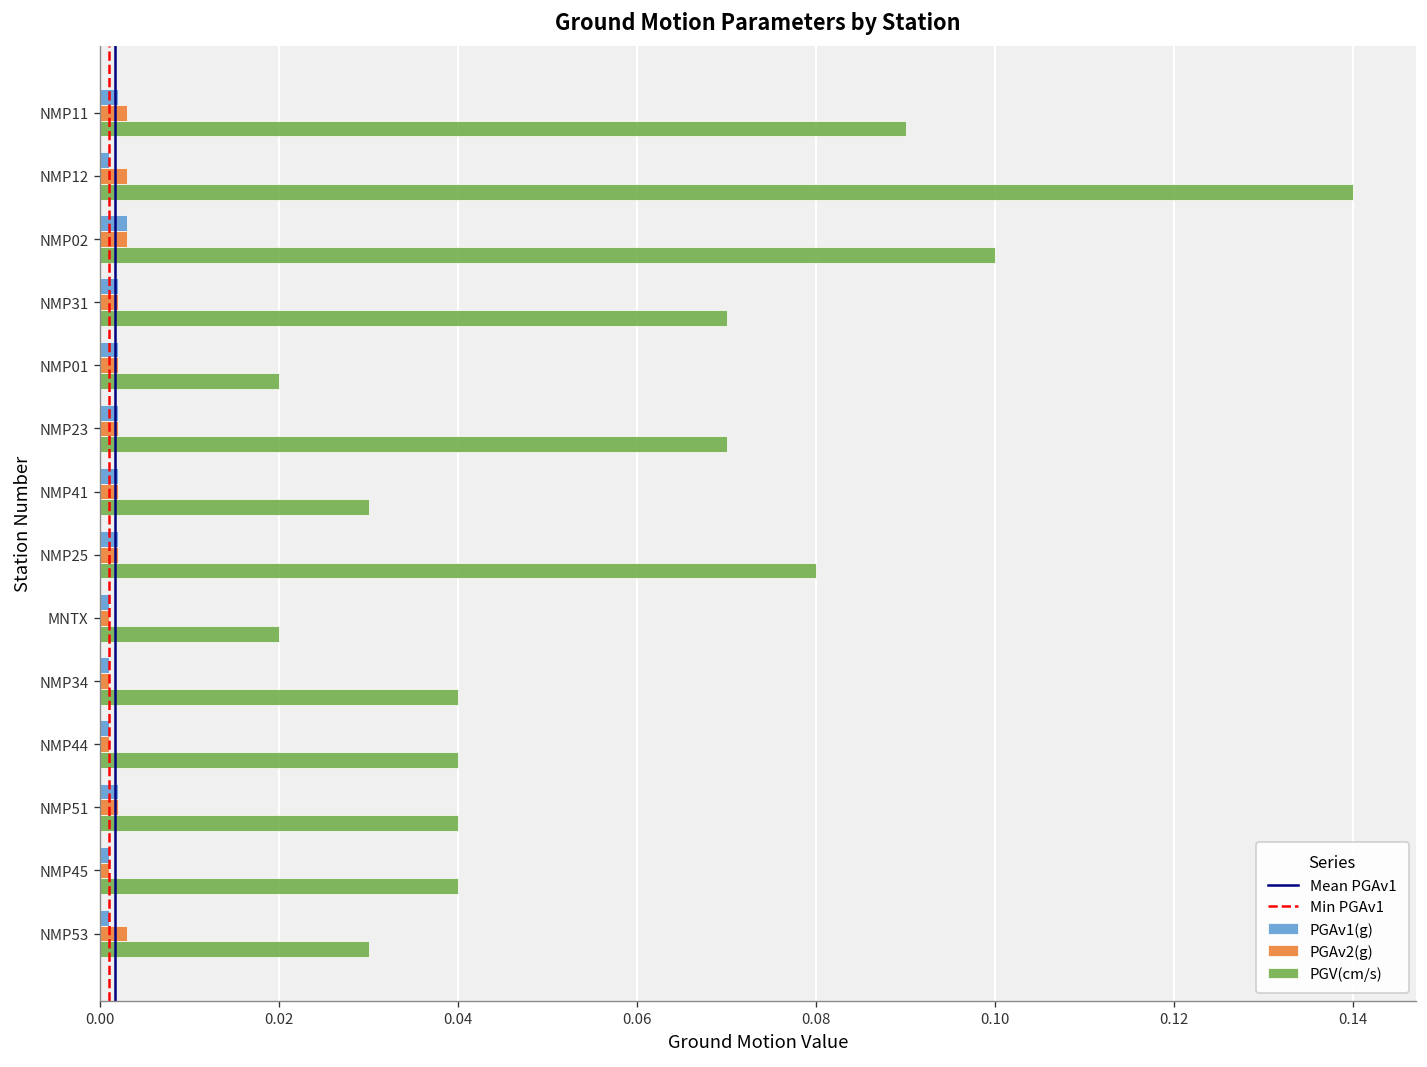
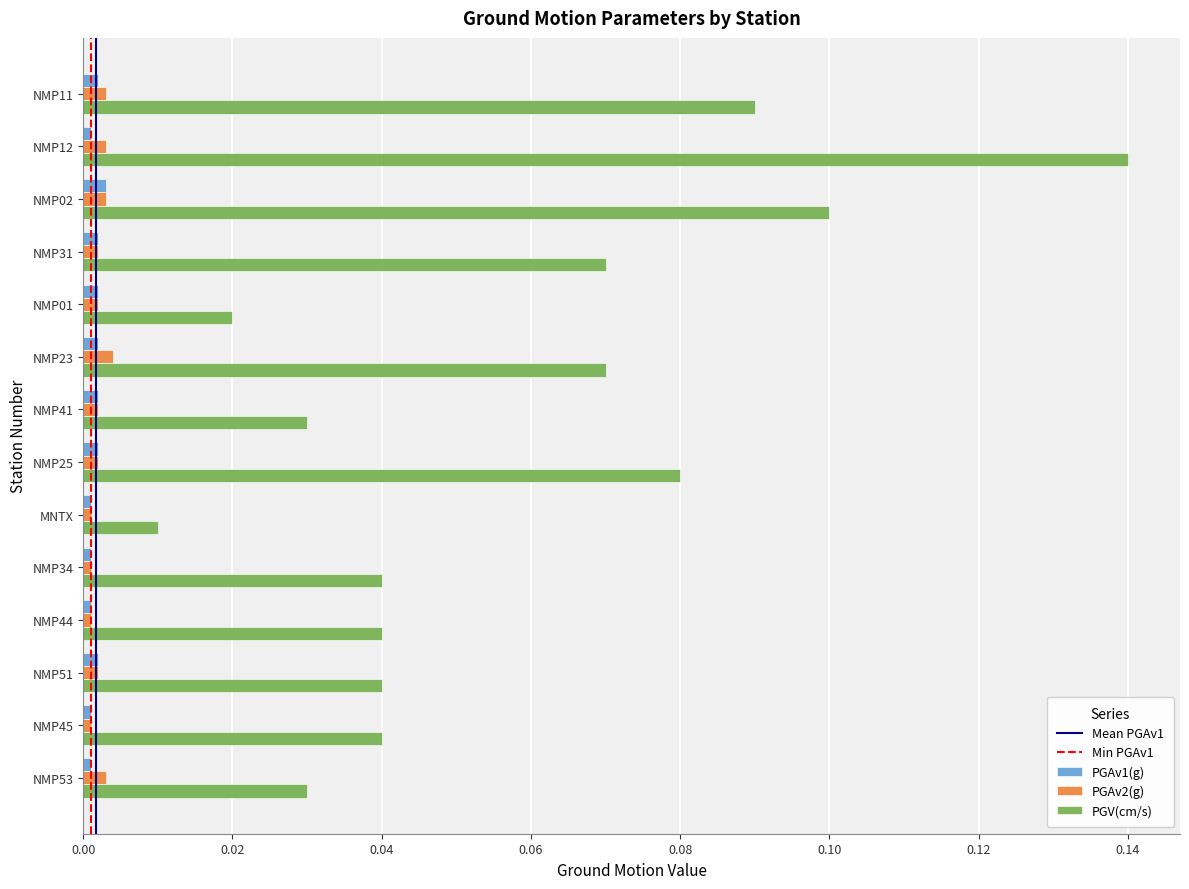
  {
    "PGAv1(g)": {
      "NMP11": 0.002,
      "NMP12": 0.001,
      "NMP02": 0.003,
      "NMP31": 0.002,
      "NMP01": 0.002,
      "NMP23": 0.002,
      "NMP41": 0.002,
      "NMP25": 0.002,
      "MNTX": 0.001,
      "NMP34": 0.001,
      "NMP44": 0.001,
      "NMP51": 0.002,
      "NMP45": 0.001,
      "NMP53": 0.001
    },
    "PGAv2(g)": {
      "NMP11": 0.003,
      "NMP12": 0.003,
      "NMP02": 0.003,
      "NMP31": 0.002,
      "NMP01": 0.002,
-     "NMP23": 0.002,
+     "NMP23": 0.004,
      "NMP41": 0.002,
      "NMP25": 0.002,
      "MNTX": 0.001,
      "NMP34": 0.001,
      "NMP44": 0.001,
      "NMP51": 0.002,
      "NMP45": 0.001,
      "NMP53": 0.003
    },
    "PGV(cm/s)": {
      "NMP11": 0.09,
      "NMP12": 0.14,
      "NMP02": 0.10,
      "NMP31": 0.07,
      "NMP01": 0.02,
      "NMP23": 0.07,
      "NMP41": 0.03,
      "NMP25": 0.08,
-     "MNTX": 0.02,
+     "MNTX": 0.01,
      "NMP34": 0.04,
      "NMP44": 0.04,
      "NMP51": 0.04,
      "NMP45": 0.04,
      "NMP53": 0.03
    }
  }
